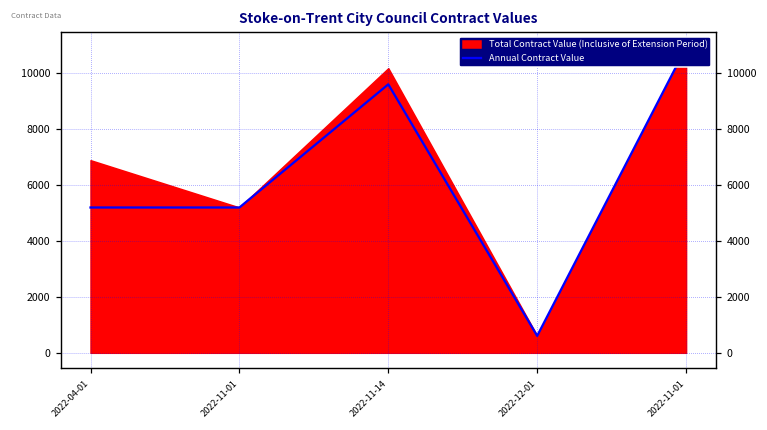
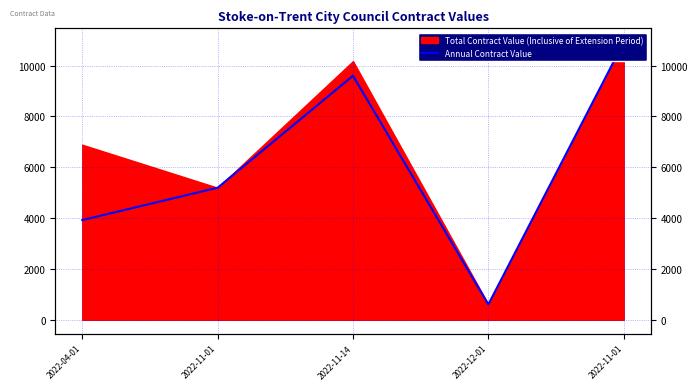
  {
    "Annual Contract Value": {
-     "2022-04-01": 5200,
+     "2022-04-01": 3900,
      "2022-11-14": 9600
    },
    "Total Contract Value (Inclusive of Extension Period)": {
      "2022-04-01": 6900,
      "2022-11-14": 10200
    }
  }
